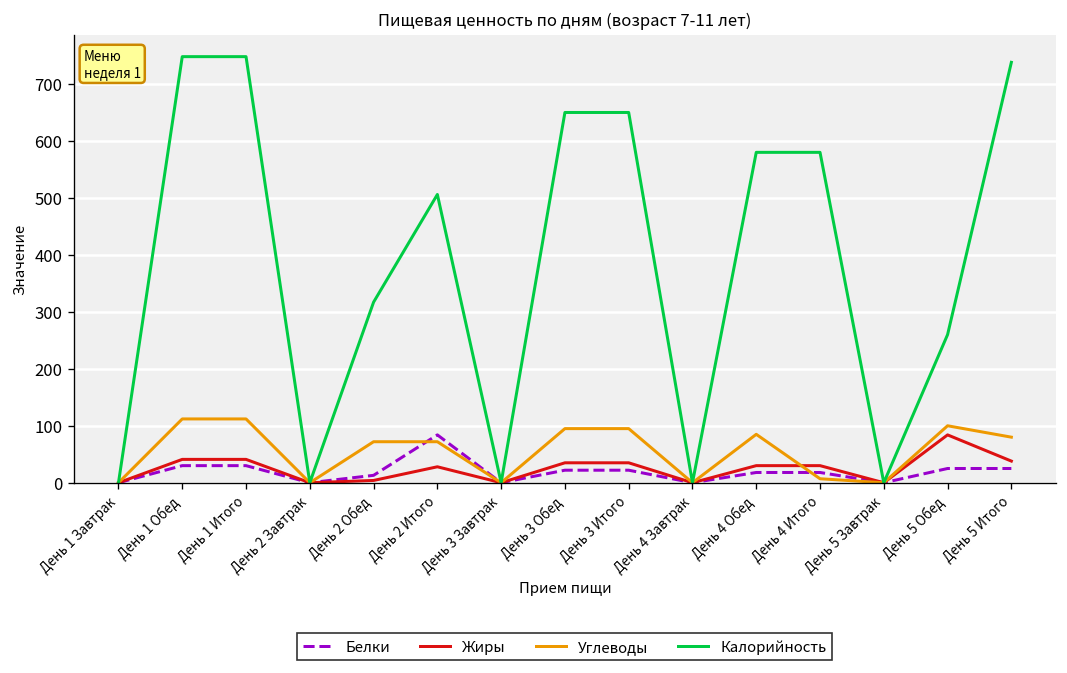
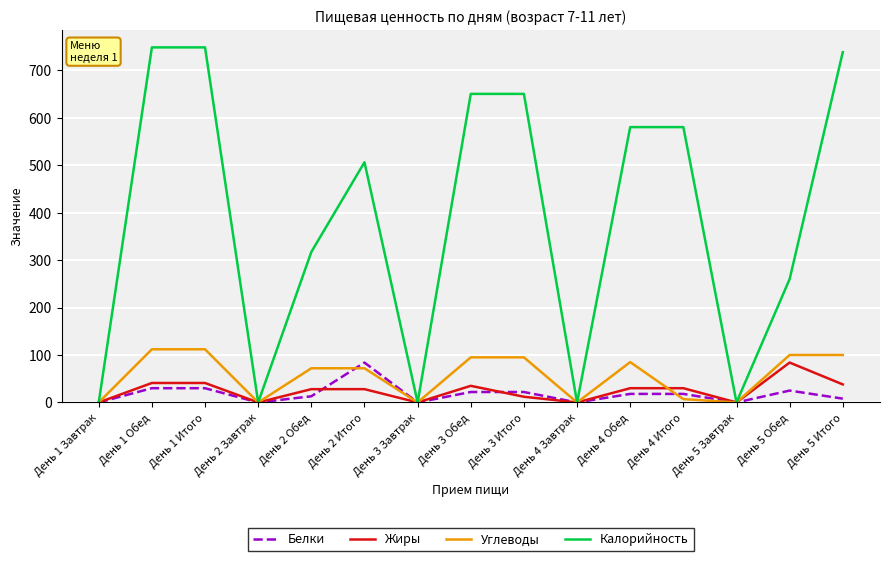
  {
    "Белки": {
      "День 1 Обед": 30,
      "День 1 Итого": 30,
      "День 2 Обед": 10,
      "День 2 Итого": 80,
      "День 3 Обед": 20,
      "День 3 Итого": 20,
      "День 4 Обед": 20,
      "День 4 Итого": 20,
      "День 5 Обед": 30,
-     "День 5 Итого": 30
+     "День 5 Итого": 10
    },
    "Жиры": {
      "День 1 Обед": 40,
      "День 1 Итого": 40,
-     "День 2 Обед": 0,
+     "День 2 Обед": 30,
      "День 2 Итого": 30,
      "День 3 Обед": 40,
-     "День 3 Итого": 40,
+     "День 3 Итого": 10,
      "День 4 Обед": 30,
      "День 4 Итого": 30,
      "День 5 Обед": 80,
      "День 5 Итого": 40
    },
    "Углеводы": {
      "День 1 Обед": 110,
      "День 1 Итого": 110,
      "День 2 Обед": 70,
      "День 2 Итого": 70,
      "День 3 Обед": 100,
      "День 3 Итого": 100,
      "День 4 Обед": 90,
      "День 4 Итого": 10,
      "День 5 Обед": 100,
-     "День 5 Итого": 80
+     "День 5 Итого": 100
    },
    "Калорийность": {
      "День 1 Обед": 750,
      "День 1 Итого": 750,
      "День 2 Обед": 320,
      "День 2 Итого": 510,
      "День 3 Обед": 650,
      "День 3 Итого": 650,
      "День 4 Обед": 580,
      "День 4 Итого": 580,
      "День 5 Обед": 260,
      "День 5 Итого": 740
    }
  }
